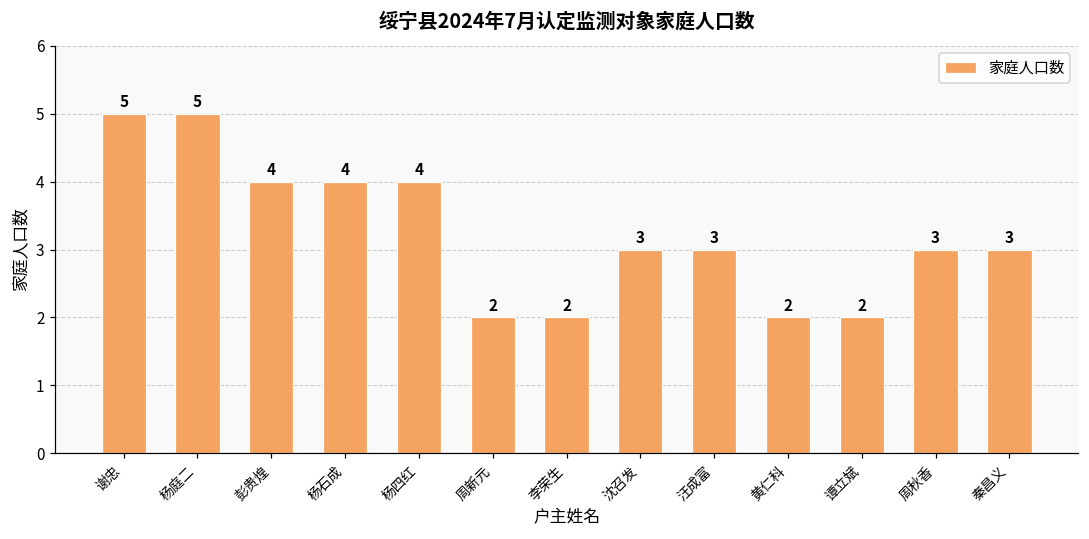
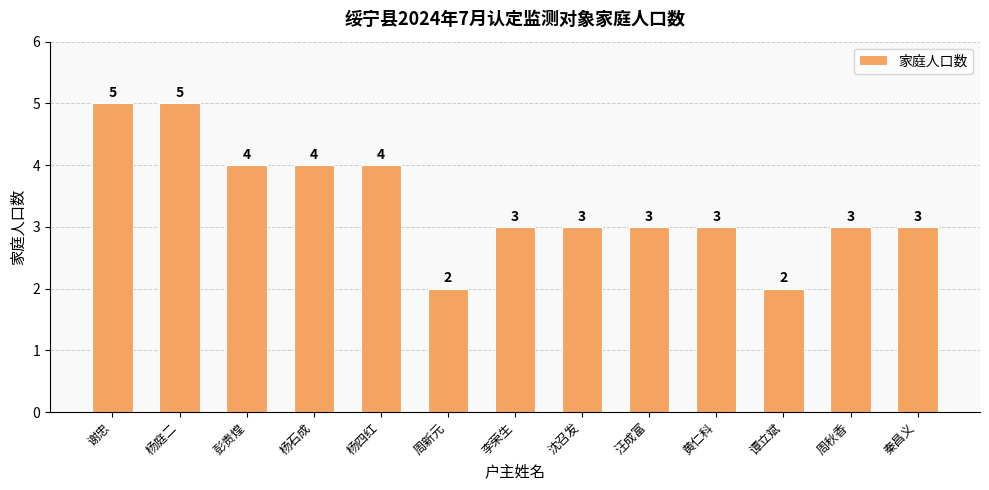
  {
    "谢忠": 5,
    "杨庭二": 5,
    "彭贵煌": 4,
    "杨石成": 4,
    "杨四红": 4,
    "周新元": 2,
-   "李荣生": 2,
+   "李荣生": 3,
    "沈召发": 3,
    "汪成富": 3,
-   "黄仁科": 2,
+   "黄仁科": 3,
    "谭立斌": 2,
    "周秋香": 3,
    "秦昌义": 3
  }
